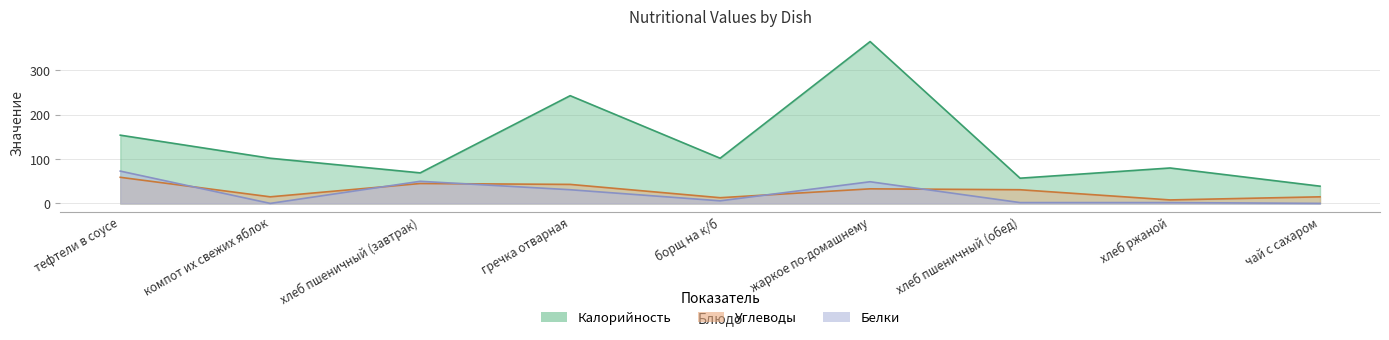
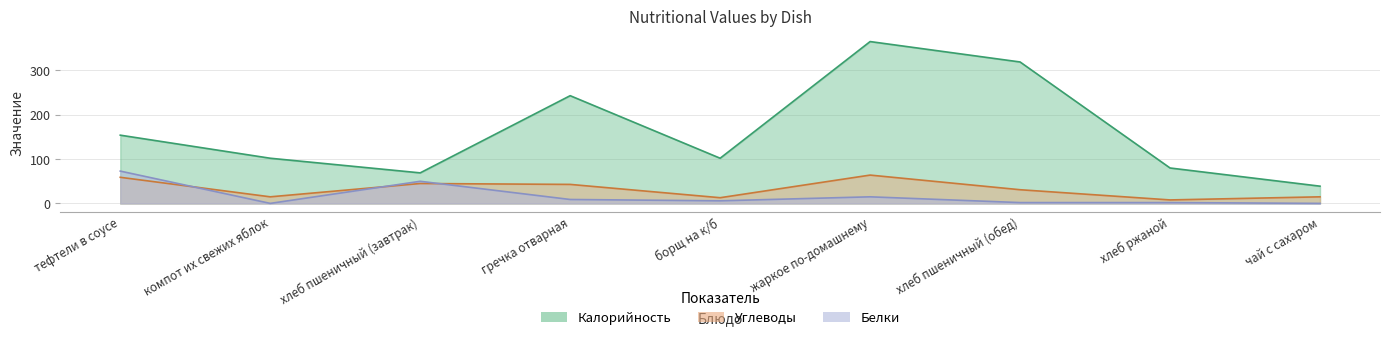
  {
    "Калорийность": {
      "тефтели в соусе": 150,
      "компот их свежих яблок": 100,
      "хлеб пшеничный (завтрак)": 70,
      "гречка отварная": 240,
      "борщ на к/б": 100,
      "жаркое по-домашнему": 370,
-     "хлеб пшеничный (обед)": 60,
+     "хлеб пшеничный (обед)": 320,
      "хлеб ржаной": 80,
      "чай с сахаром": 40
    },
    "Углеводы": {
      "тефтели в соусе": 60,
      "компот их свежих яблок": 20,
      "гречка отварная": 40,
      "борщ на к/б": 10,
-     "жаркое по-домашнему": 30,
+     "жаркое по-домашнему": 60,
      "хлеб пшеничный (обед)": 30,
      "хлеб ржаной": 10,
      "чай с сахаром": 20
    },
    "Белки": {
      "тефтели в соусе": 70,
      "компот их свежих яблок": 0,
-     "гречка отварная": 30,
+     "гречка отварная": 10,
      "борщ на к/б": 10,
-     "жаркое по-домашнему": 50,
+     "жаркое по-домашнему": 20,
      "хлеб пшеничный (обед)": 0,
      "хлеб ржаной": 0,
      "чай с сахаром": 0
    }
  }
